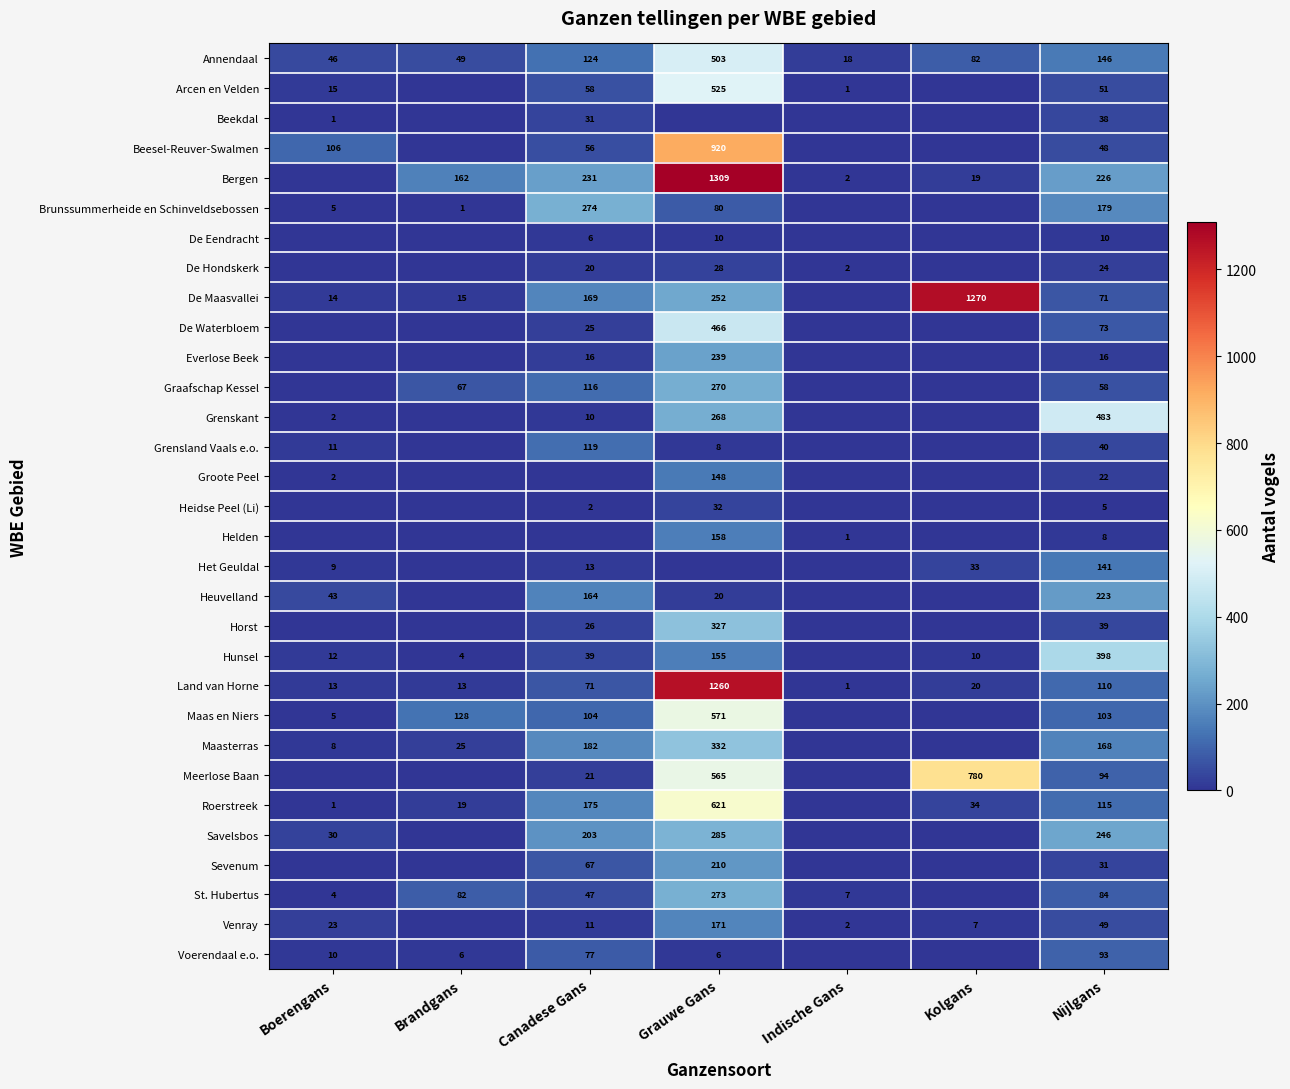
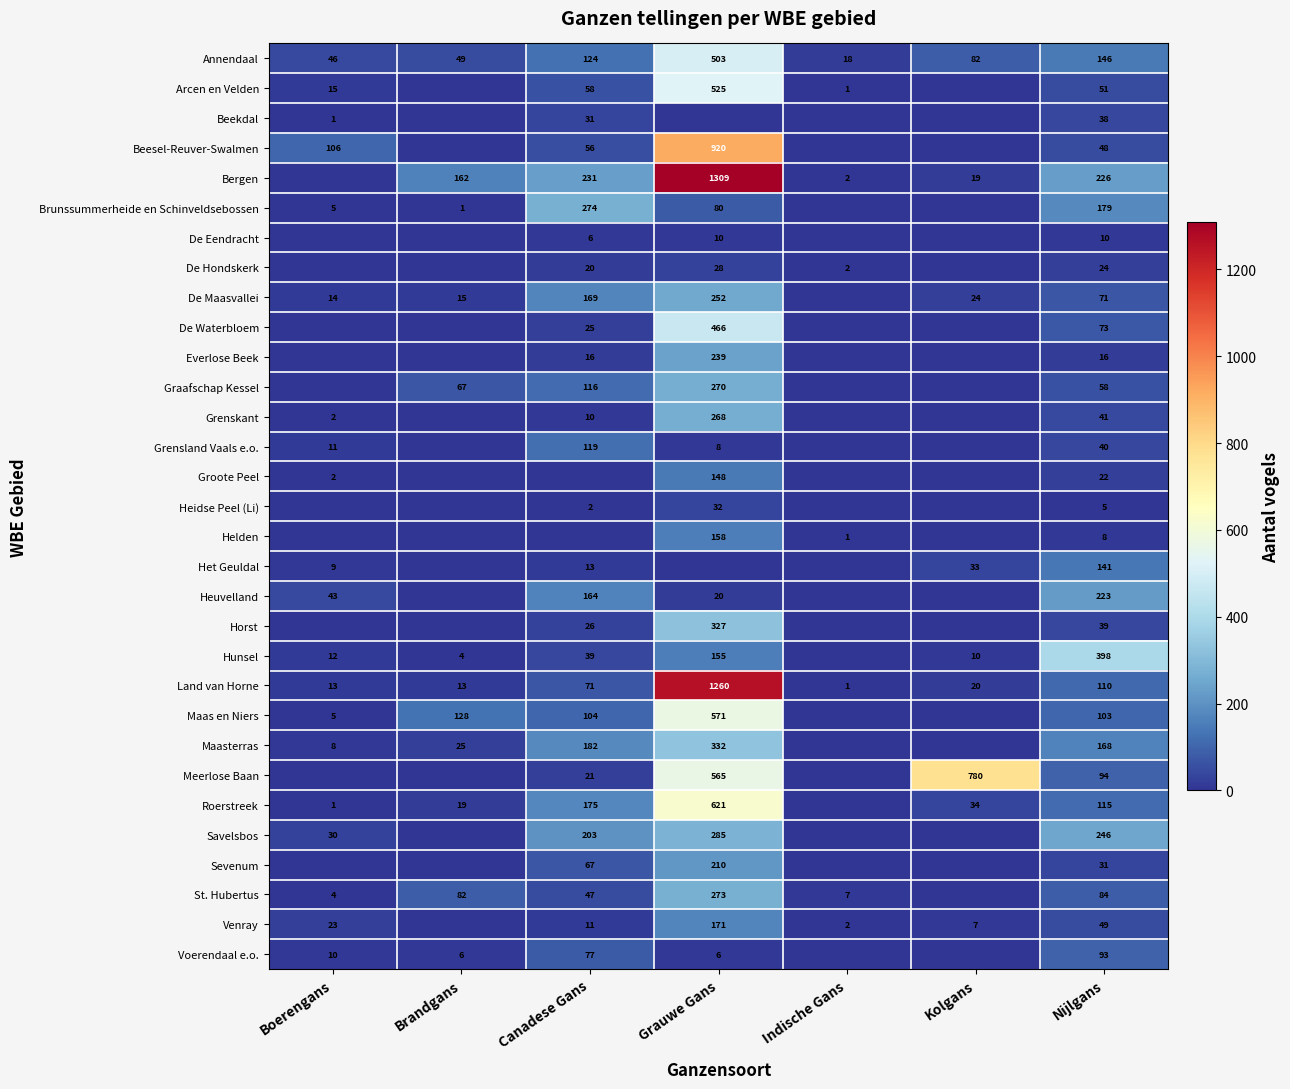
  {
    "Annendaal": {
      "Boerengans": 46,
      "Brandgans": 49,
      "Canadese Gans": 124,
      "Grauwe Gans": 503,
      "Indische Gans": 18,
      "Kolgans": 82,
      "Nijlgans": 146
    },
    "Arcen en Velden": {
      "Boerengans": 15,
      "Canadese Gans": 58,
      "Grauwe Gans": 525,
      "Indische Gans": 1,
      "Nijlgans": 51
    },
    "Beekdal": {
      "Boerengans": 1,
      "Canadese Gans": 31,
      "Nijlgans": 38
    },
    "Beesel-Reuver-Swalmen": {
      "Boerengans": 106,
      "Canadese Gans": 56,
      "Grauwe Gans": 920,
      "Nijlgans": 48
    },
    "Bergen": {
      "Brandgans": 162,
      "Canadese Gans": 231,
      "Grauwe Gans": 1309,
      "Indische Gans": 2,
      "Kolgans": 19,
      "Nijlgans": 226
    },
    "Brunssummerheide en Schinveldsebossen": {
      "Boerengans": 5,
      "Brandgans": 1,
      "Canadese Gans": 274,
      "Grauwe Gans": 80,
      "Nijlgans": 179
    },
    "De Eendracht": {
      "Canadese Gans": 6,
      "Grauwe Gans": 10,
      "Nijlgans": 10
    },
    "De Hondskerk": {
      "Canadese Gans": 20,
      "Grauwe Gans": 28,
      "Indische Gans": 2,
      "Nijlgans": 24
    },
    "De Maasvallei": {
      "Boerengans": 14,
      "Brandgans": 15,
      "Canadese Gans": 169,
      "Grauwe Gans": 252,
-     "Kolgans": 1270,
+     "Kolgans": 24,
      "Nijlgans": 71
    },
    "De Waterbloem": {
      "Canadese Gans": 25,
      "Grauwe Gans": 466,
      "Nijlgans": 73
    },
    "Everlose Beek": {
      "Canadese Gans": 16,
      "Grauwe Gans": 239,
      "Nijlgans": 16
    },
    "Graafschap Kessel": {
      "Brandgans": 67,
      "Canadese Gans": 116,
      "Grauwe Gans": 270,
      "Nijlgans": 58
    },
    "Grenskant": {
      "Boerengans": 2,
      "Canadese Gans": 10,
      "Grauwe Gans": 268,
-     "Nijlgans": 483
+     "Nijlgans": 41
    },
    "Grensland Vaals e.o.": {
      "Boerengans": 11,
      "Canadese Gans": 119,
      "Grauwe Gans": 8,
      "Nijlgans": 40
    },
    "Groote Peel": {
      "Boerengans": 2,
      "Grauwe Gans": 148,
      "Nijlgans": 22
    },
    "Heidse Peel (Li)": {
      "Canadese Gans": 2,
      "Grauwe Gans": 32,
      "Nijlgans": 5
    },
    "Helden": {
      "Grauwe Gans": 158,
      "Indische Gans": 1,
      "Nijlgans": 8
    },
    "Het Geuldal": {
      "Boerengans": 9,
      "Canadese Gans": 13,
      "Kolgans": 33,
      "Nijlgans": 141
    },
    "Heuvelland": {
      "Boerengans": 43,
      "Canadese Gans": 164,
      "Grauwe Gans": 20,
      "Nijlgans": 223
    },
    "Horst": {
      "Canadese Gans": 26,
      "Grauwe Gans": 327,
      "Nijlgans": 39
    },
    "Hunsel": {
      "Boerengans": 12,
      "Brandgans": 4,
      "Canadese Gans": 39,
      "Grauwe Gans": 155,
      "Kolgans": 10,
      "Nijlgans": 398
    },
    "Land van Horne": {
      "Boerengans": 13,
      "Brandgans": 13,
      "Canadese Gans": 71,
      "Grauwe Gans": 1260,
      "Indische Gans": 1,
      "Kolgans": 20,
      "Nijlgans": 110
    },
    "Maas en Niers": {
      "Boerengans": 5,
      "Brandgans": 128,
      "Canadese Gans": 104,
      "Grauwe Gans": 571,
      "Nijlgans": 103
    },
    "Maasterras": {
      "Boerengans": 8,
      "Brandgans": 25,
      "Canadese Gans": 182,
      "Grauwe Gans": 332,
      "Nijlgans": 168
    },
    "Meerlose Baan": {
      "Canadese Gans": 21,
      "Grauwe Gans": 565,
      "Kolgans": 780,
      "Nijlgans": 94
    },
    "Roerstreek": {
      "Boerengans": 1,
      "Brandgans": 19,
      "Canadese Gans": 175,
      "Grauwe Gans": 621,
      "Kolgans": 34,
      "Nijlgans": 115
    },
    "Savelsbos": {
      "Boerengans": 30,
      "Canadese Gans": 203,
      "Grauwe Gans": 285,
      "Nijlgans": 246
    },
    "Sevenum": {
      "Canadese Gans": 67,
      "Grauwe Gans": 210,
      "Nijlgans": 31
    },
    "St. Hubertus": {
      "Boerengans": 4,
      "Brandgans": 82,
      "Canadese Gans": 47,
      "Grauwe Gans": 273,
      "Indische Gans": 7,
      "Nijlgans": 84
    },
    "Venray": {
      "Boerengans": 23,
      "Canadese Gans": 11,
      "Grauwe Gans": 171,
      "Indische Gans": 2,
      "Kolgans": 7,
      "Nijlgans": 49
    },
    "Voerendaal e.o.": {
      "Boerengans": 10,
      "Brandgans": 6,
      "Canadese Gans": 77,
      "Grauwe Gans": 6,
      "Nijlgans": 93
    }
  }
